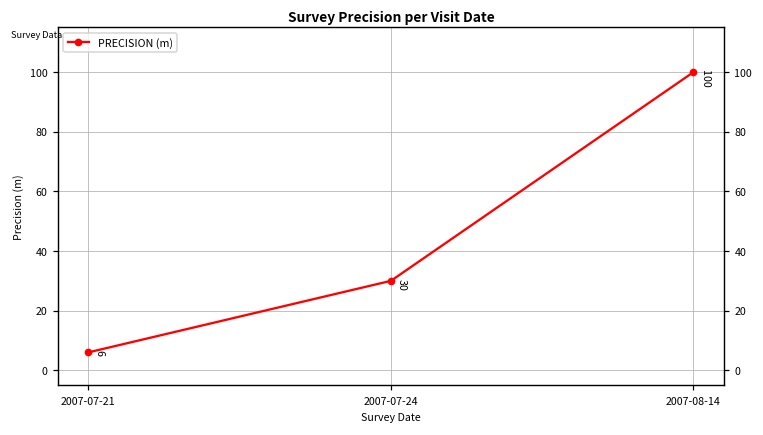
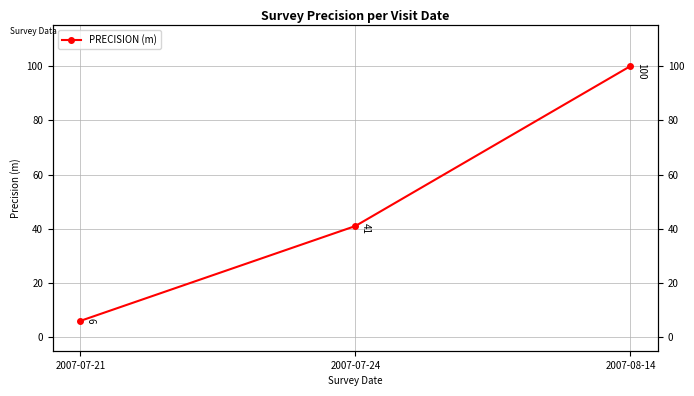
  {
    "2007-07-21": 6,
-   "2007-07-24": 30,
+   "2007-07-24": 41,
    "2007-08-14": 100
  }
